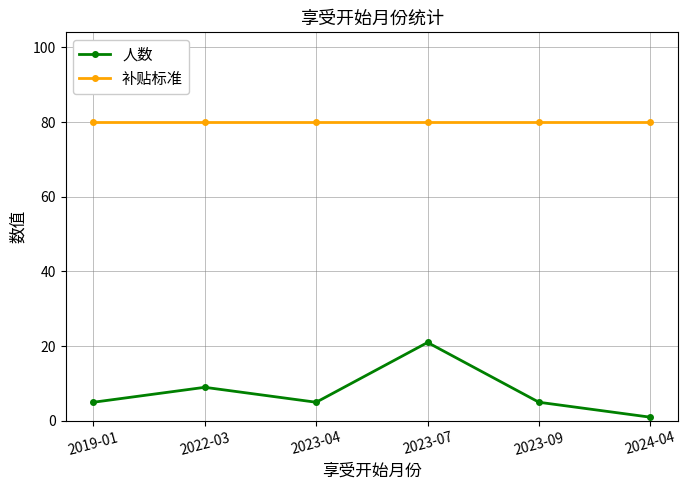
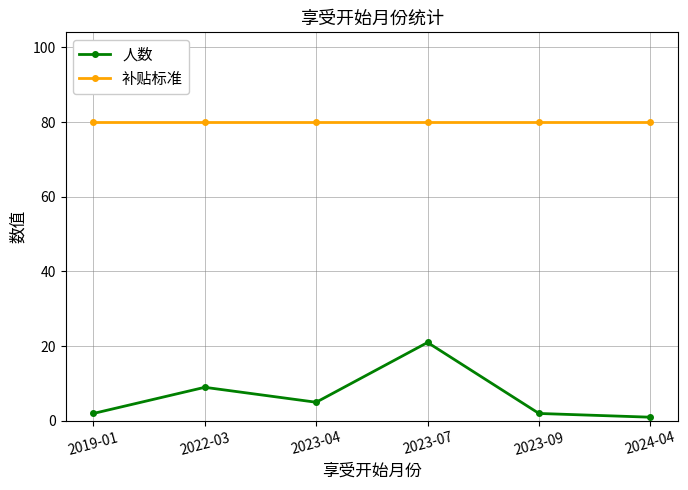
  {
    "人数": {
-     "2019-01": 5,
+     "2019-01": 2,
      "2022-03": 9,
      "2023-04": 5,
      "2023-07": 21,
-     "2023-09": 5,
+     "2023-09": 2,
      "2024-04": 1
    },
    "补贴标准": {
      "2019-01": 80,
      "2022-03": 80,
      "2023-04": 80,
      "2023-07": 80,
      "2023-09": 80,
      "2024-04": 80
    }
  }
